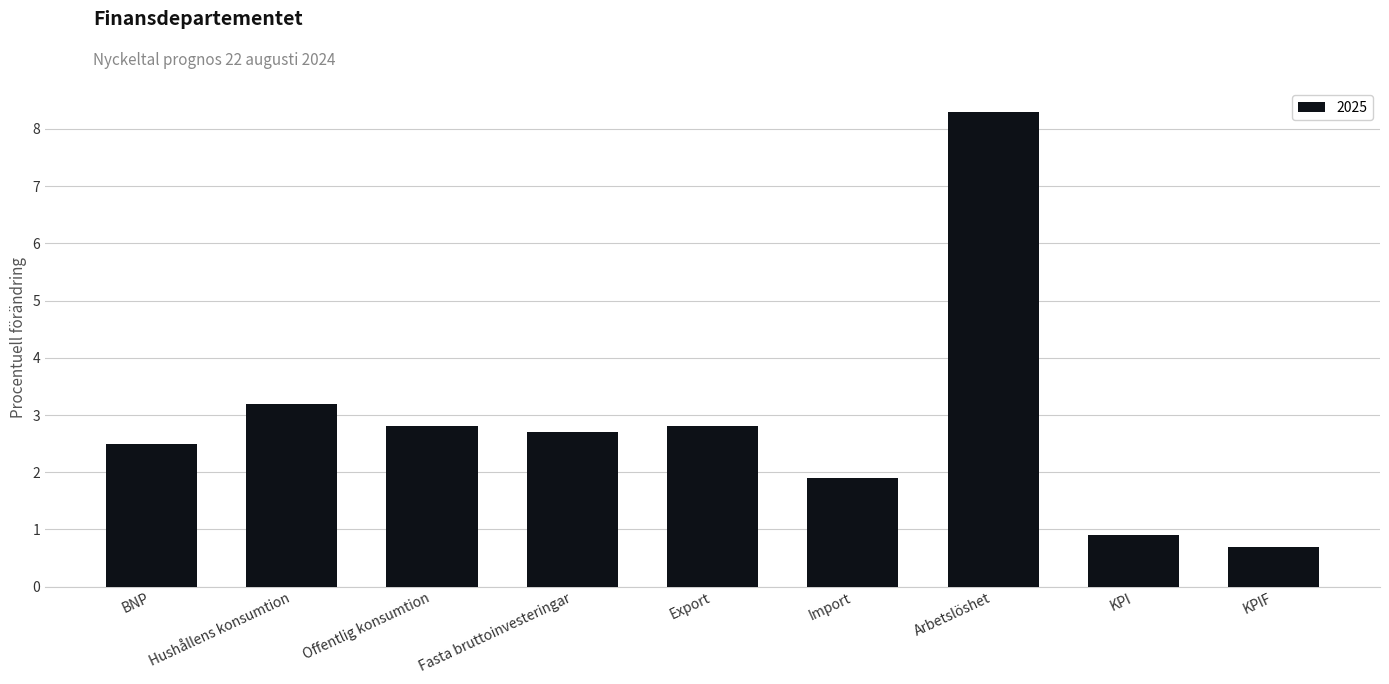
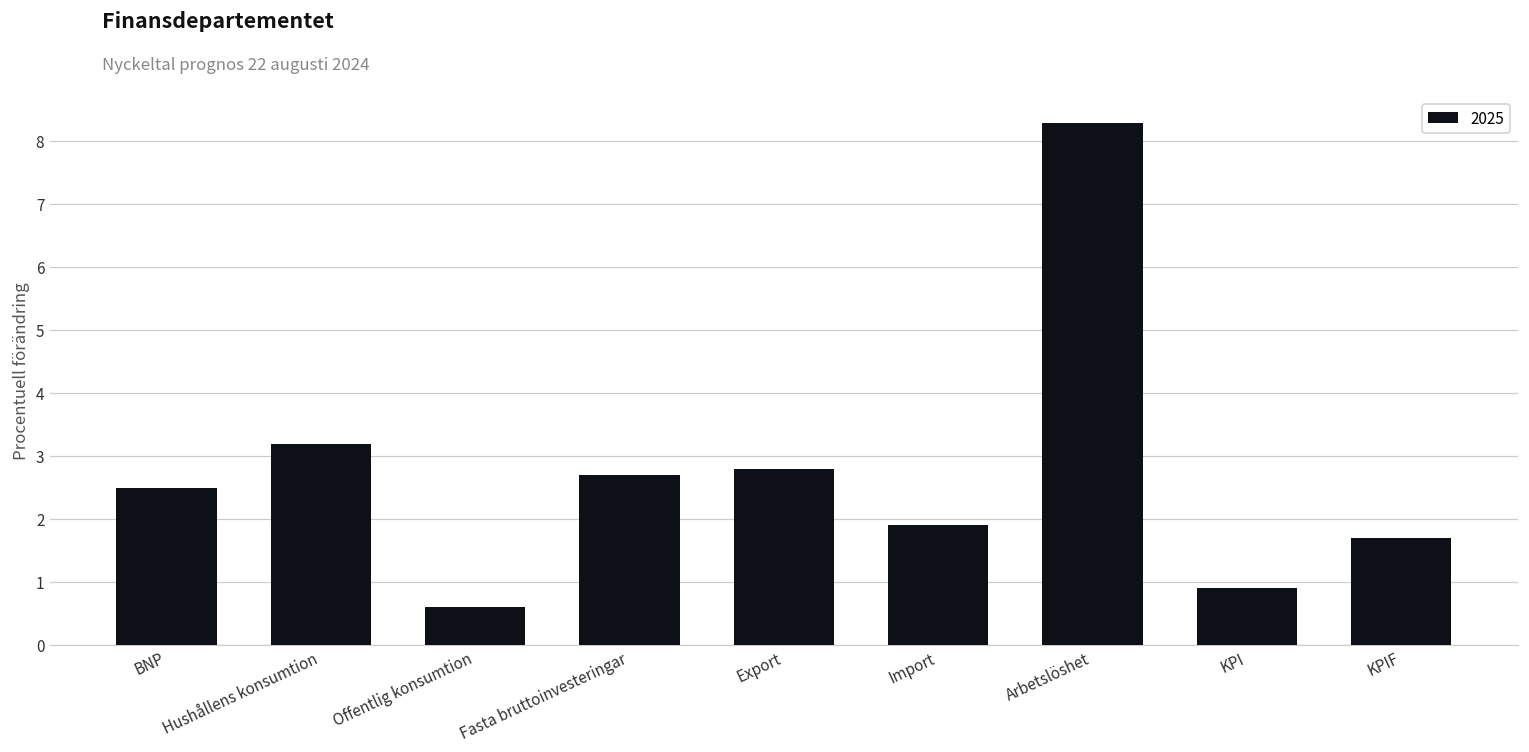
  {
    "BNP": 2.5,
    "Hushållens konsumtion": 3.2,
-   "Offentlig konsumtion": 2.8,
+   "Offentlig konsumtion": 0.6,
    "Fasta bruttoinvesteringar": 2.7,
    "Export": 2.8,
    "Import": 1.9,
    "Arbetslöshet": 8.3,
    "KPI": 0.9,
-   "KPIF": 0.7
+   "KPIF": 1.7
  }
